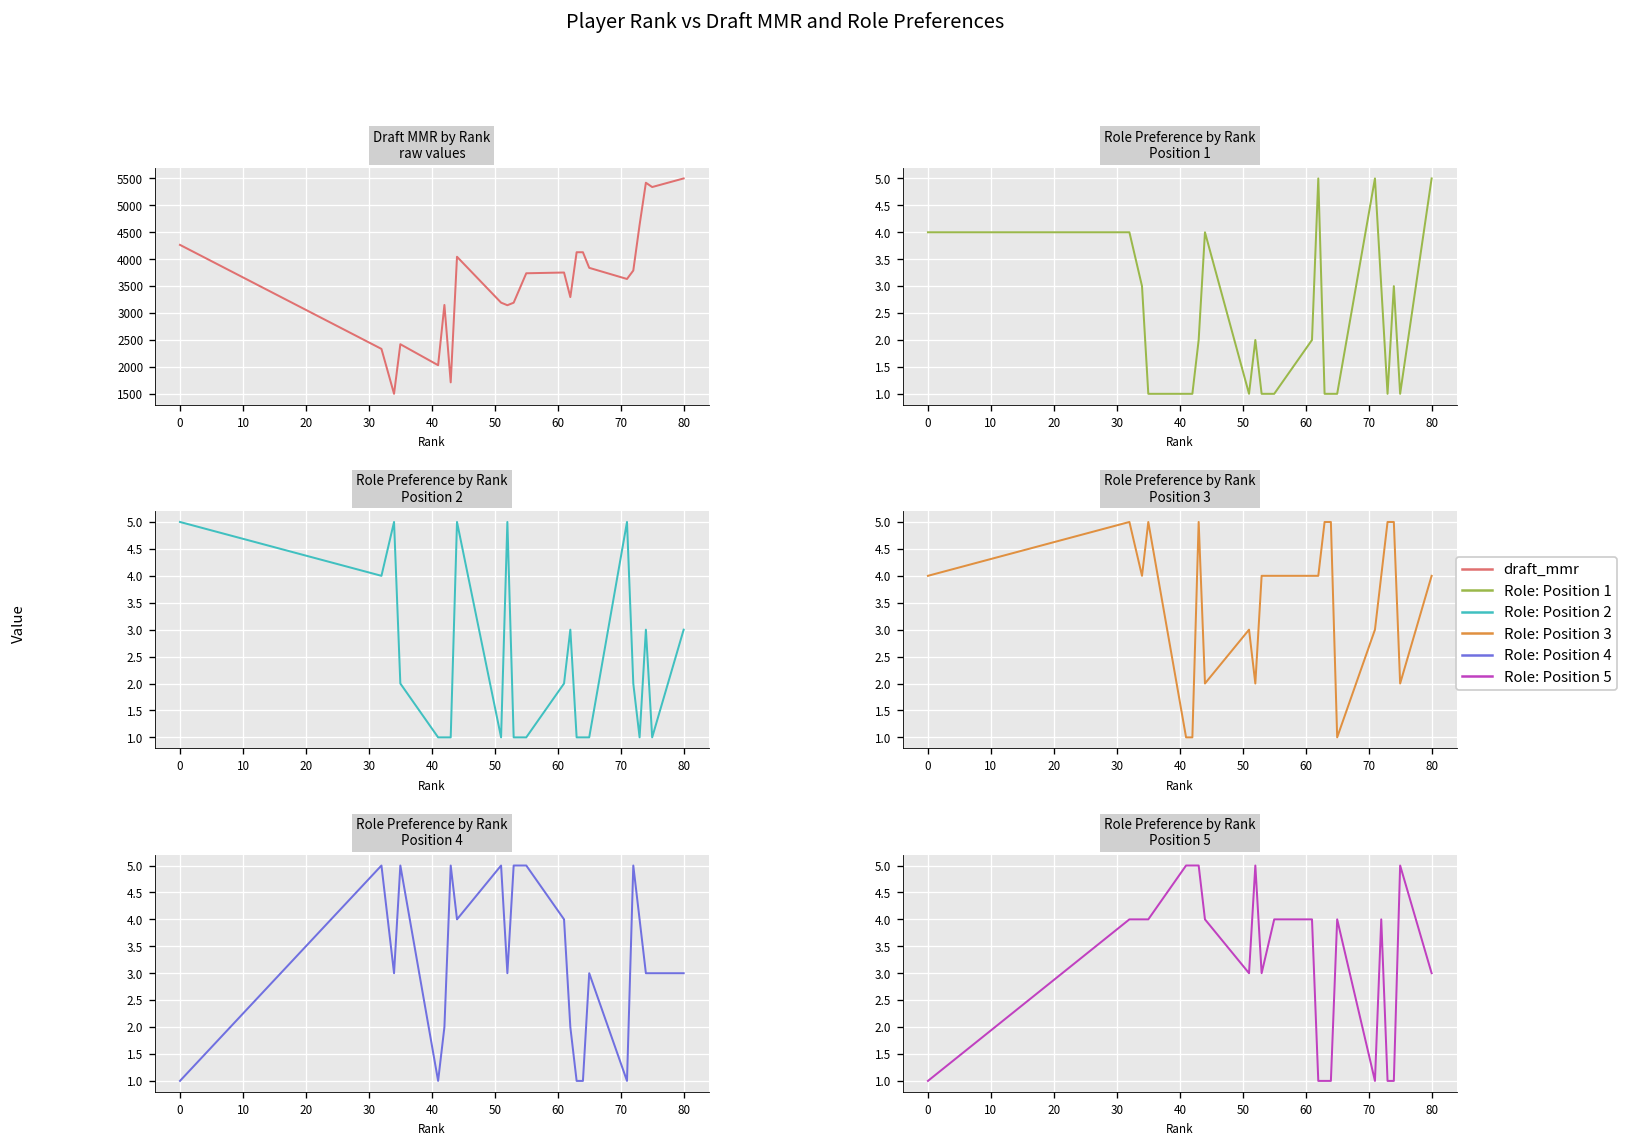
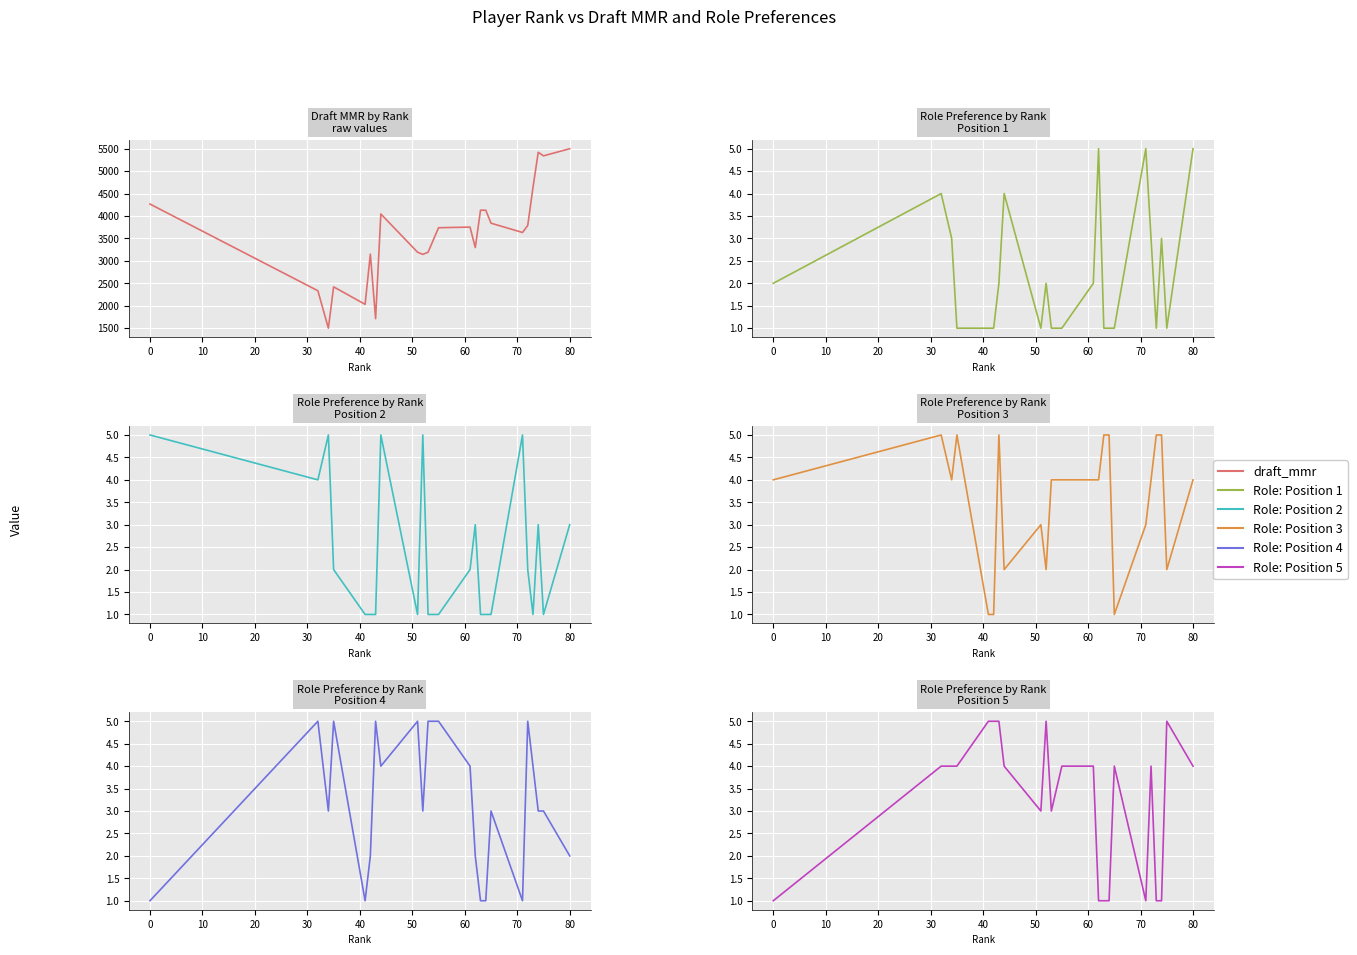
  {
    "Draft MMR by Rank raw values": {
      "0": 4300,
      "80": 5500
    },
    "Role Preference by Rank Position 1": {
-     "0": 4,
+     "0": 2,
      "80": 5
    },
    "Role Preference by Rank Position 2": {
      "0": 5.0,
      "80": 3.0
    },
    "Role Preference by Rank Position 3": {
      "0": 4.0,
      "80": 4.0
    },
    "Role Preference by Rank Position 4": {
      "0": 1,
-     "80": 3
+     "80": 2
    },
    "Role Preference by Rank Position 5": {
      "0": 1,
-     "80": 3
+     "80": 4
    }
  }
